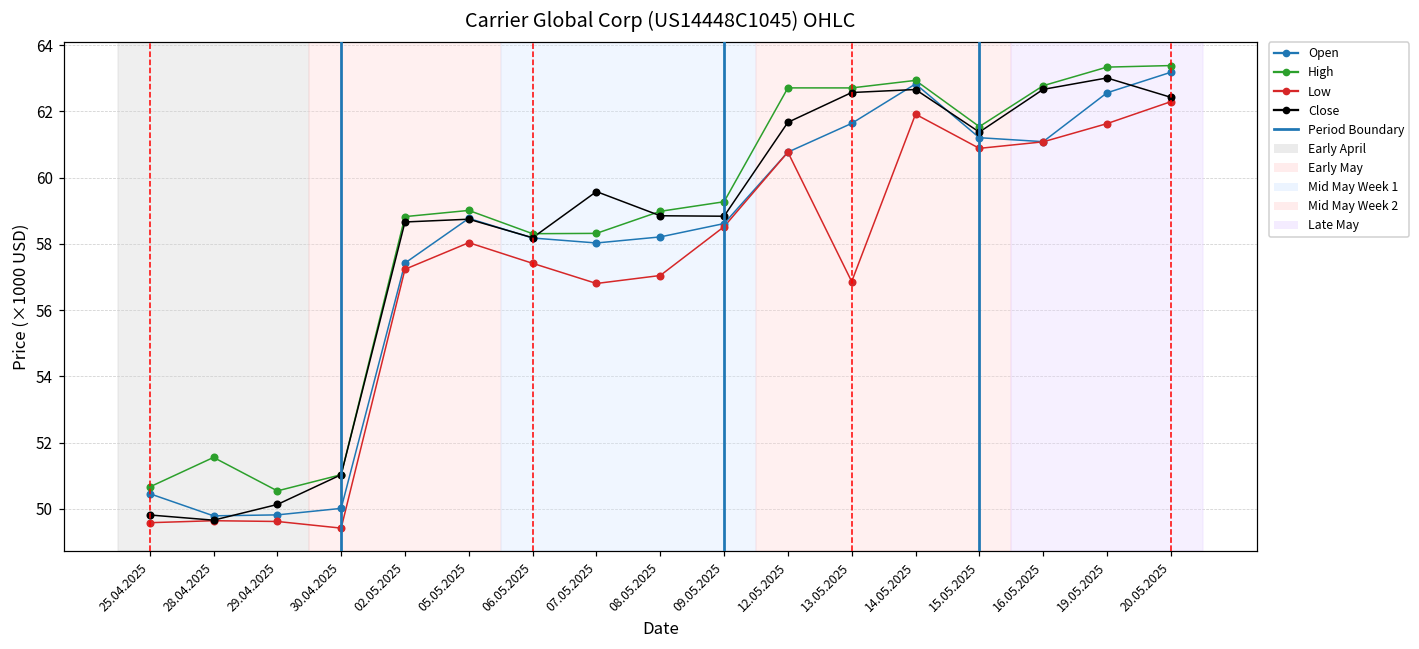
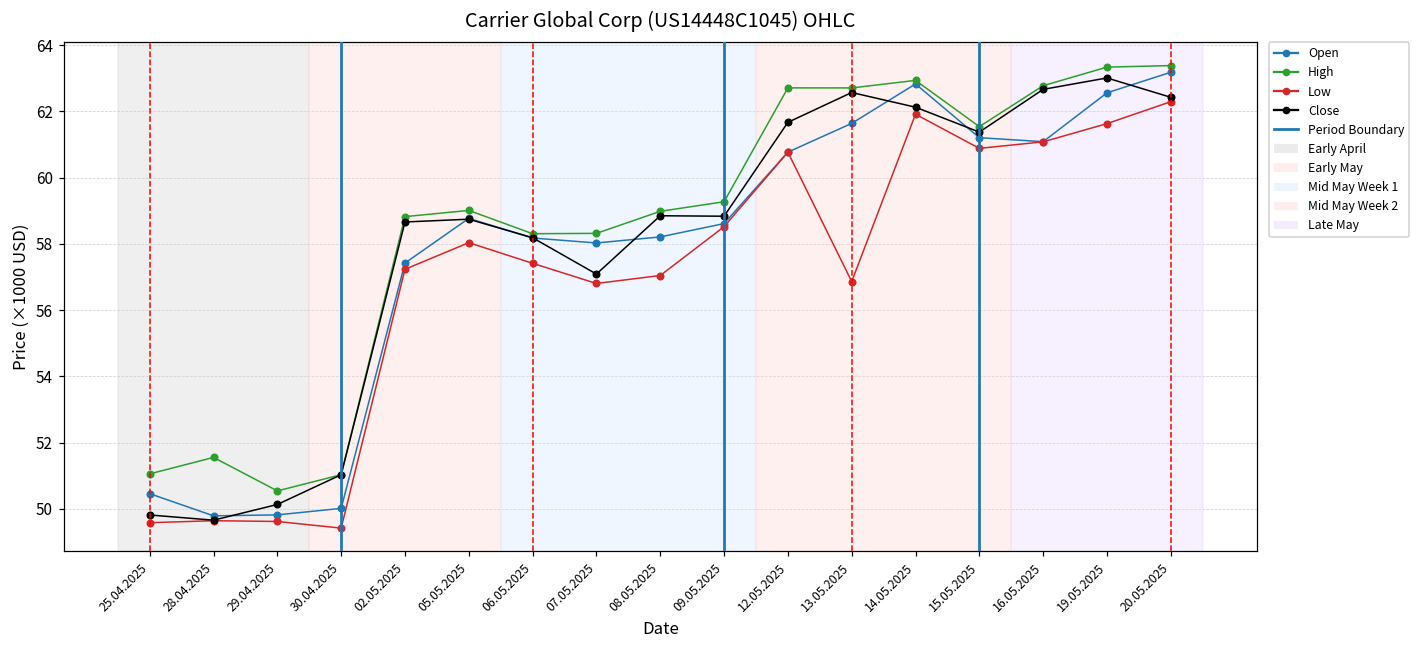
  {
    "Open": {
      "25.04.2025": 50.5,
      "28.04.2025": 49.8,
      "29.04.2025": 49.8,
      "30.04.2025": 50.0,
      "02.05.2025": 57.4,
      "07.05.2025": 58.0,
      "08.05.2025": 58.2,
      "09.05.2025": 58.6,
      "13.05.2025": 61.6,
      "14.05.2025": 62.8,
      "15.05.2025": 61.2,
      "19.05.2025": 62.6,
      "20.05.2025": 63.2
    },
    "High": {
-     "25.04.2025": 50.7,
+     "25.04.2025": 51.1,
      "28.04.2025": 51.6,
      "29.04.2025": 50.5,
      "02.05.2025": 58.8,
      "05.05.2025": 59.0,
      "06.05.2025": 58.3,
      "07.05.2025": 58.3,
      "08.05.2025": 59.0,
      "09.05.2025": 59.3,
      "12.05.2025": 62.7,
      "13.05.2025": 62.7,
      "14.05.2025": 62.9,
      "15.05.2025": 61.5,
      "16.05.2025": 62.8,
      "19.05.2025": 63.3,
      "20.05.2025": 63.4
    },
    "Low": {
      "25.04.2025": 49.6,
      "29.04.2025": 49.6,
      "30.04.2025": 49.4,
      "02.05.2025": 57.2,
      "05.05.2025": 58.0,
      "06.05.2025": 57.4,
      "07.05.2025": 56.8,
      "08.05.2025": 57.0,
      "09.05.2025": 58.5,
      "13.05.2025": 56.9,
      "14.05.2025": 61.9,
      "15.05.2025": 60.9,
      "19.05.2025": 61.6,
      "20.05.2025": 62.3
    },
    "Close": {
      "25.04.2025": 49.8,
      "29.04.2025": 50.1,
      "02.05.2025": 58.7,
-     "07.05.2025": 59.6,
+     "07.05.2025": 57.1,
      "08.05.2025": 58.8,
      "09.05.2025": 58.8,
      "12.05.2025": 61.7,
      "13.05.2025": 62.6,
-     "14.05.2025": 62.7,
+     "14.05.2025": 62.1,
      "15.05.2025": 61.4,
      "16.05.2025": 62.7,
      "19.05.2025": 63.0,
      "20.05.2025": 62.4
    }
  }
